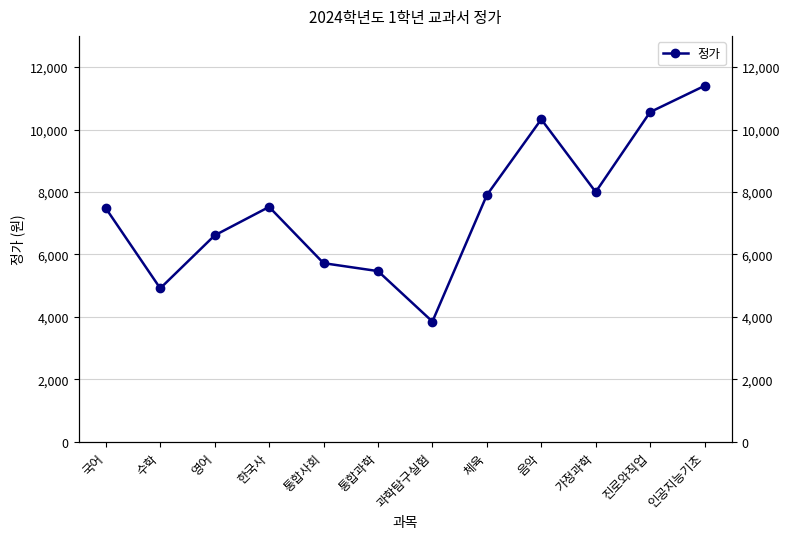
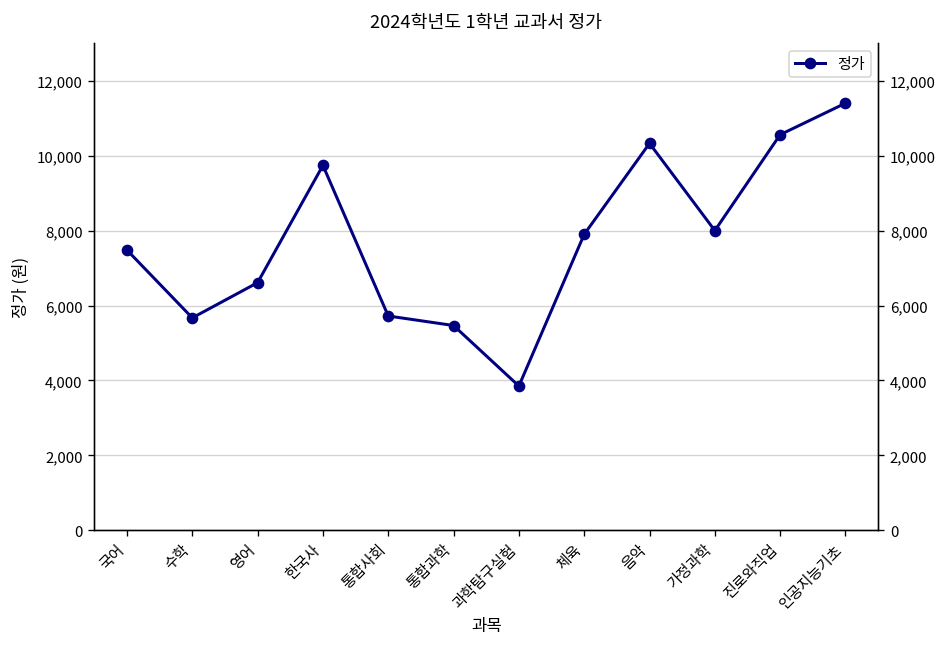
  {
    "국어": "7,500",
-   "수학": "4,900",
+   "수학": "5,700",
    "영어": "6,600",
-   "한국사": "7,500",
+   "한국사": "9,700",
    "통합사회": "5,700",
    "통합과학": "5,500",
    "과학탐구실험": "3,900",
    "체육": "7,900",
    "음악": "10,300",
    "가정과학": "8,000",
    "진로와직업": "10,600",
    "인공지능기초": "11,400"
  }
